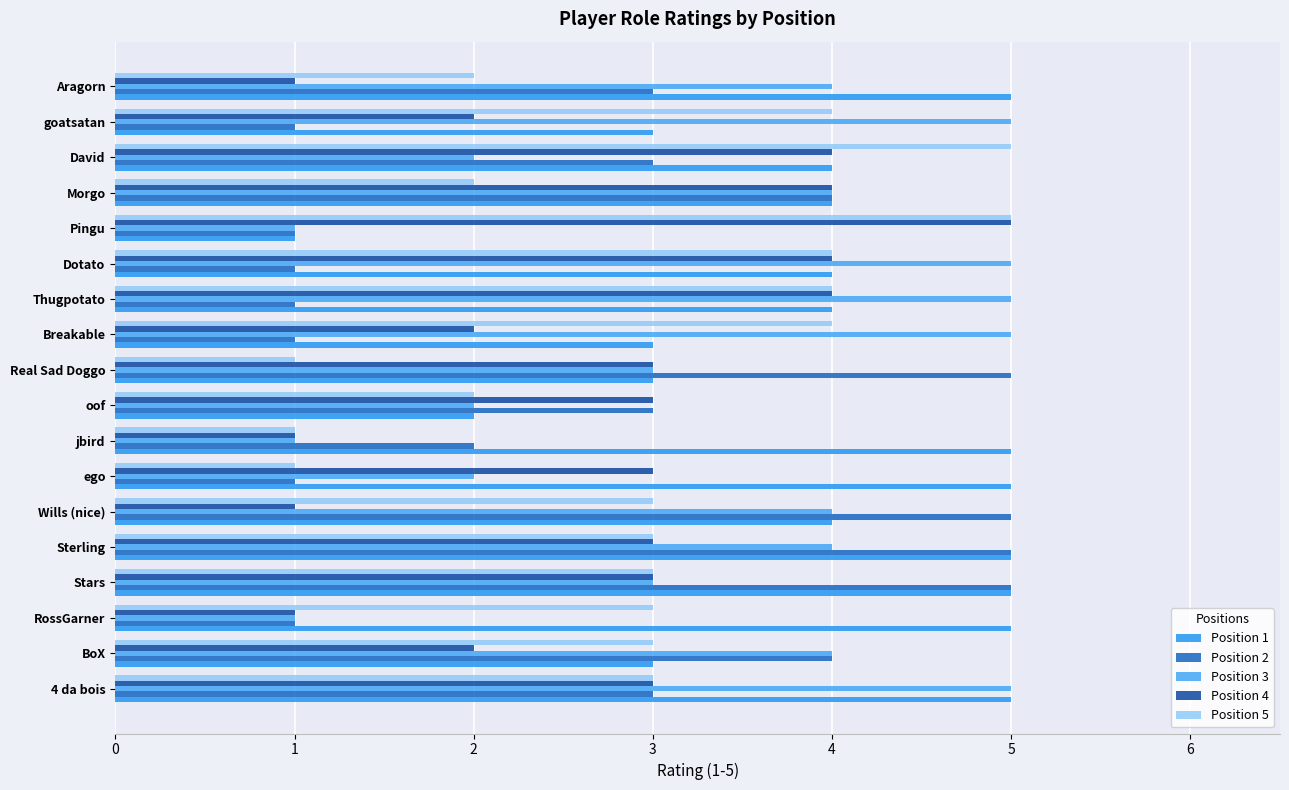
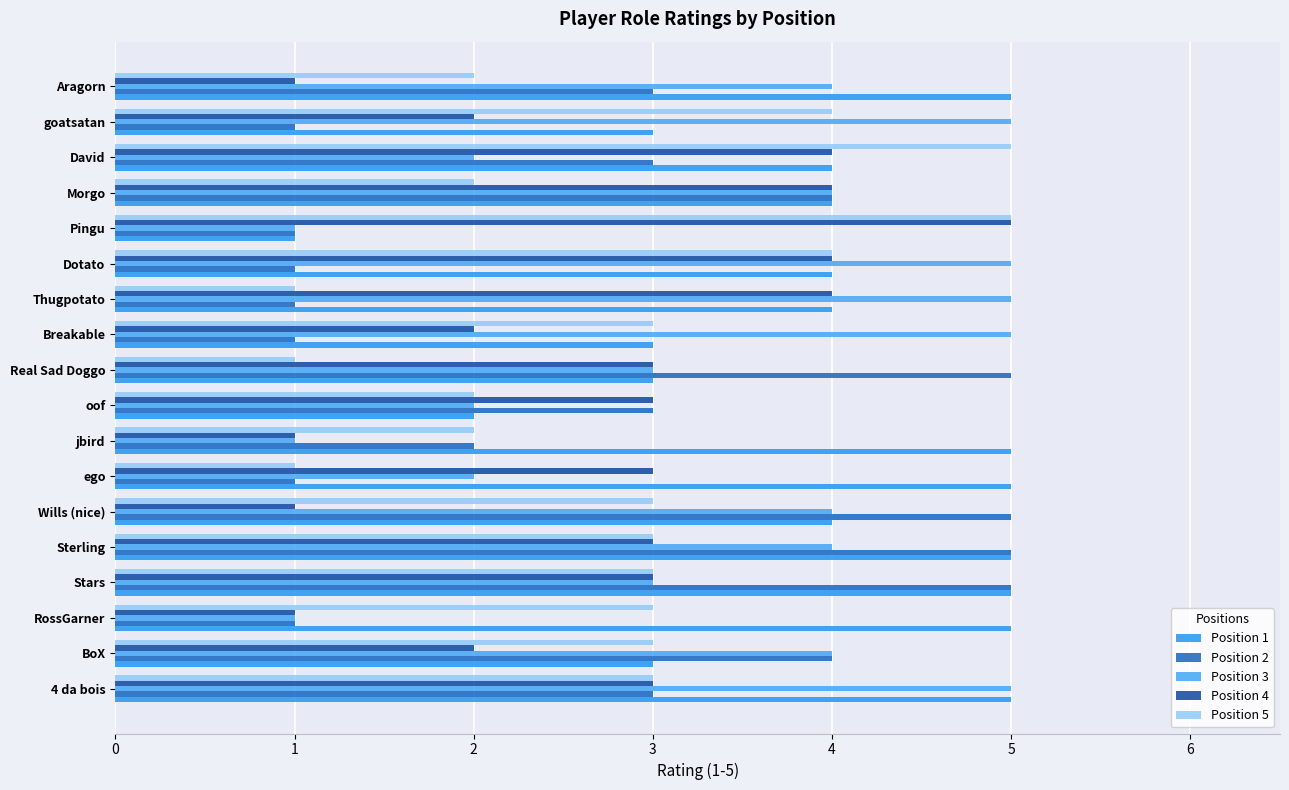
  {
    "Position 5": {
      "Aragorn": 2,
      "goatsatan": 4,
      "David": 5,
      "Morgo": 2,
      "Pingu": 5,
      "Dotato": 4,
-     "Thugpotato": 4,
-     "Breakable": 4,
+     "Thugpotato": 1,
+     "Breakable": 3,
      "Real Sad Doggo": 1,
      "oof": 2,
-     "jbird": 1,
+     "jbird": 2,
      "ego": 1,
      "Wills (nice)": 3,
      "Sterling": 3,
      "Stars": 3,
      "RossGarner": 3,
      "BoX": 3,
      "4 da bois": 3
    }
  }
